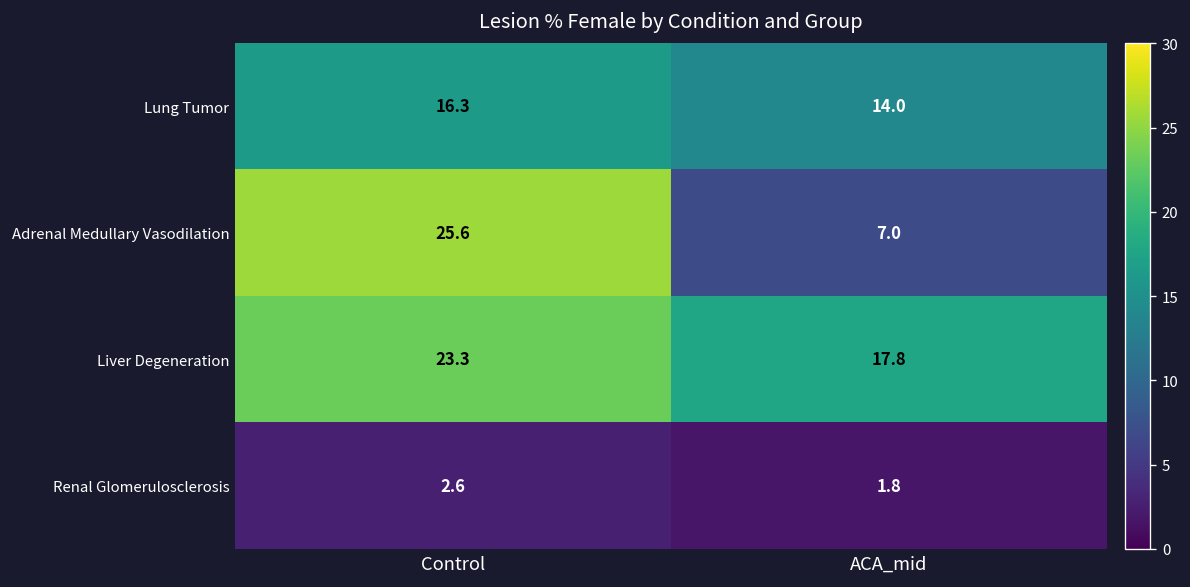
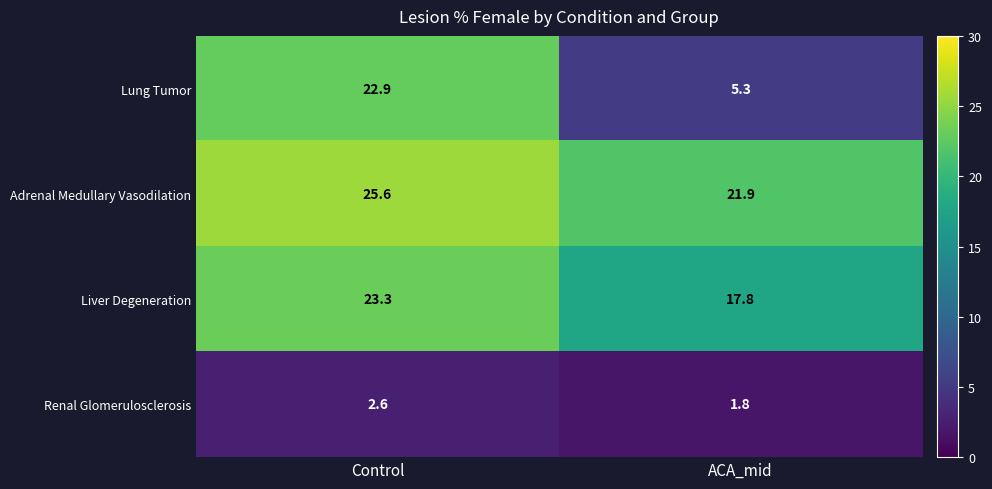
  {
    "Lung Tumor": {
-     "Control": 16.3,
-     "ACA_mid": 14.0
+     "Control": 22.9,
+     "ACA_mid": 5.3
    },
    "Adrenal Medullary Vasodilation": {
      "Control": 25.6,
-     "ACA_mid": 7.0
+     "ACA_mid": 21.9
    },
    "Liver Degeneration": {
      "Control": 23.3,
      "ACA_mid": 17.8
    },
    "Renal Glomerulosclerosis": {
      "Control": 2.6,
      "ACA_mid": 1.8
    }
  }
